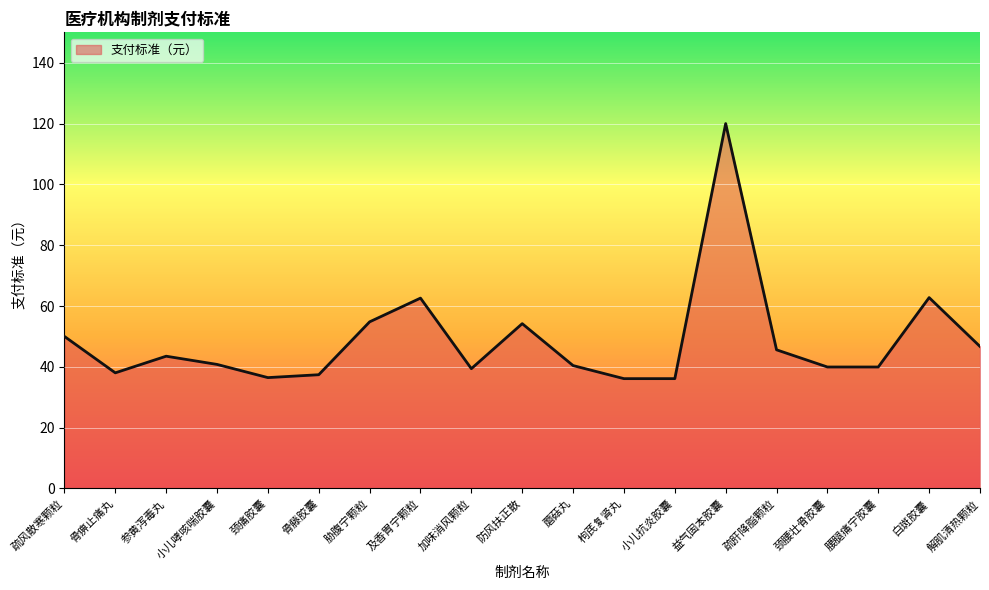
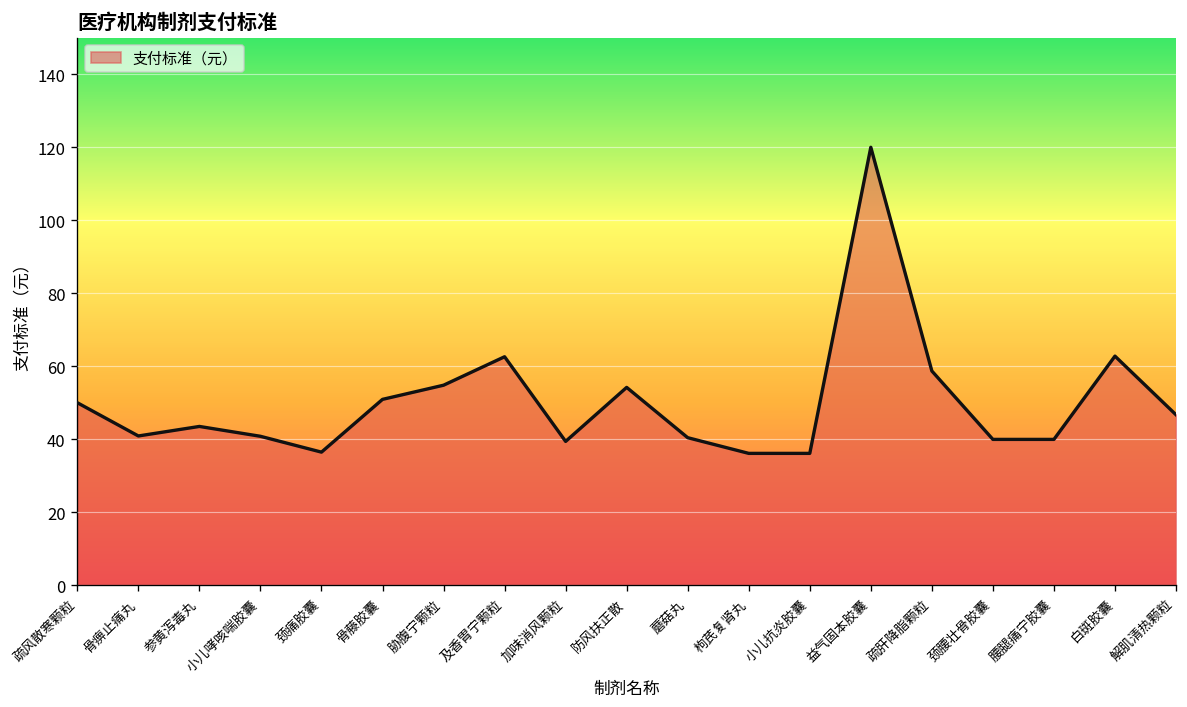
  {
    "疏风散寒颗粒": 50,
-   "骨痹止痛丸": 38,
+   "骨痹止痛丸": 41,
    "参黄泻毒丸": 44,
    "小儿哮咳喘胶囊": 41,
    "颈痛胶囊": 36,
-   "骨藤胶囊": 37,
+   "骨藤胶囊": 51,
    "胁腹宁颗粒": 55,
    "及香胃宁颗粒": 63,
    "加味消风颗粒": 39,
    "防风扶正散": 54,
    "蘑菇丸": 40,
    "枸芪复肾丸": 36,
    "小儿抗炎胶囊": 36,
    "益气固本胶囊": 120,
-   "疏肝降脂颗粒": 46,
+   "疏肝降脂颗粒": 59,
    "颈腰壮骨胶囊": 40,
    "腰腿痛宁胶囊": 40,
    "白斑胶囊": 63,
    "解肌清热颗粒": 47
  }
